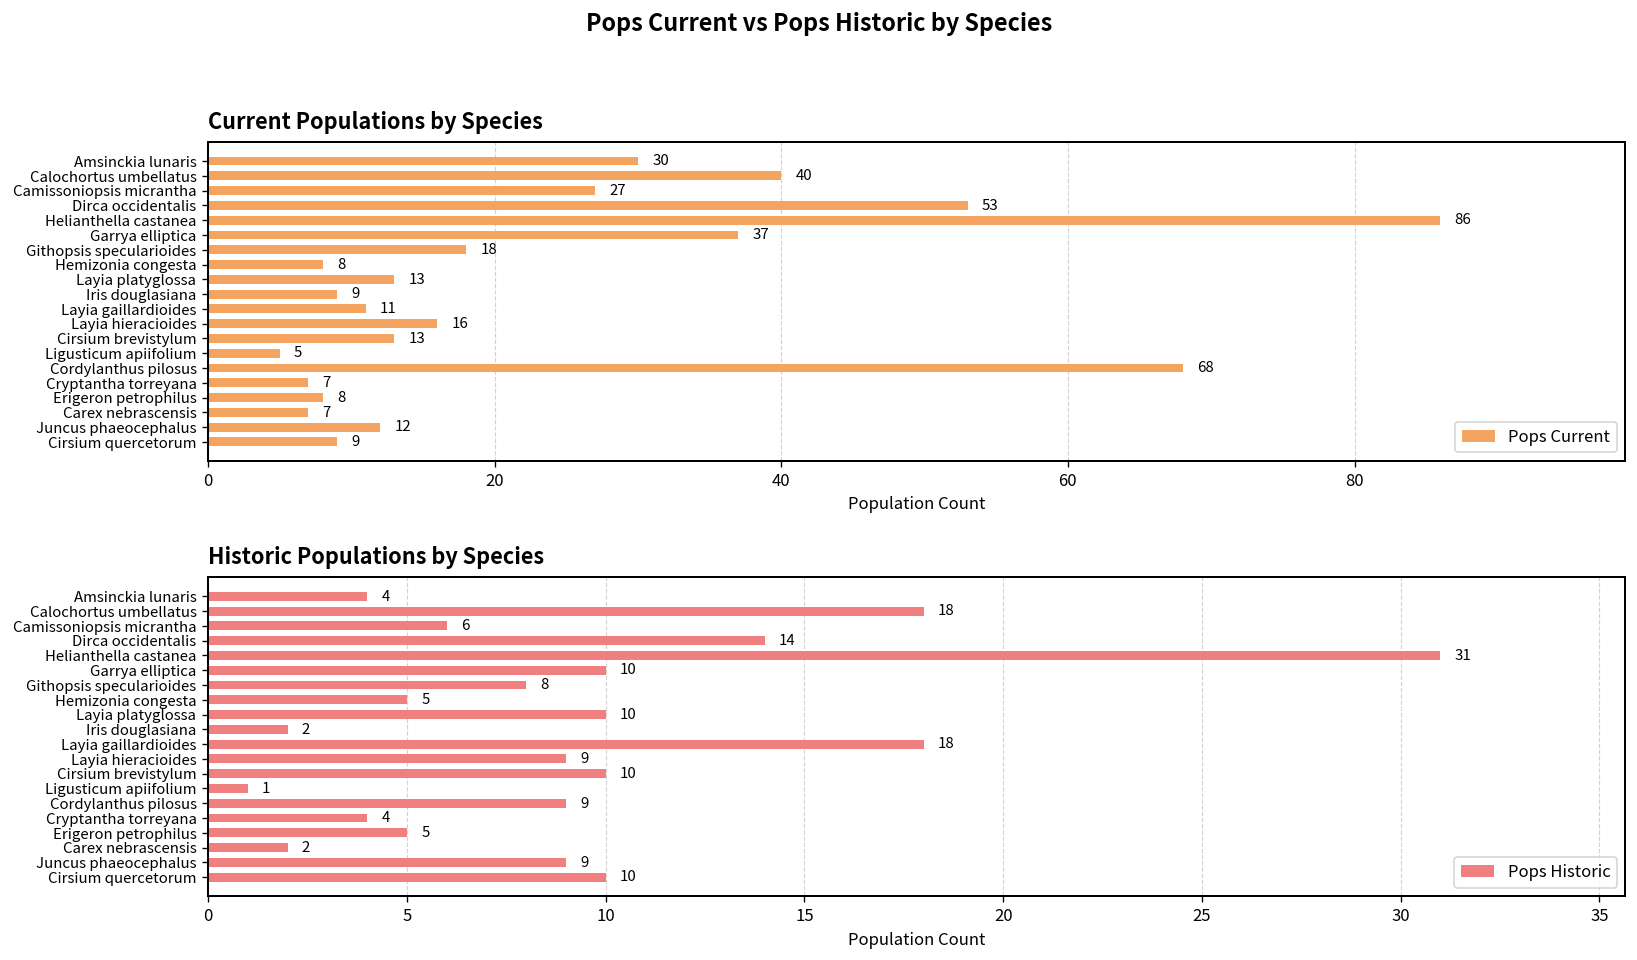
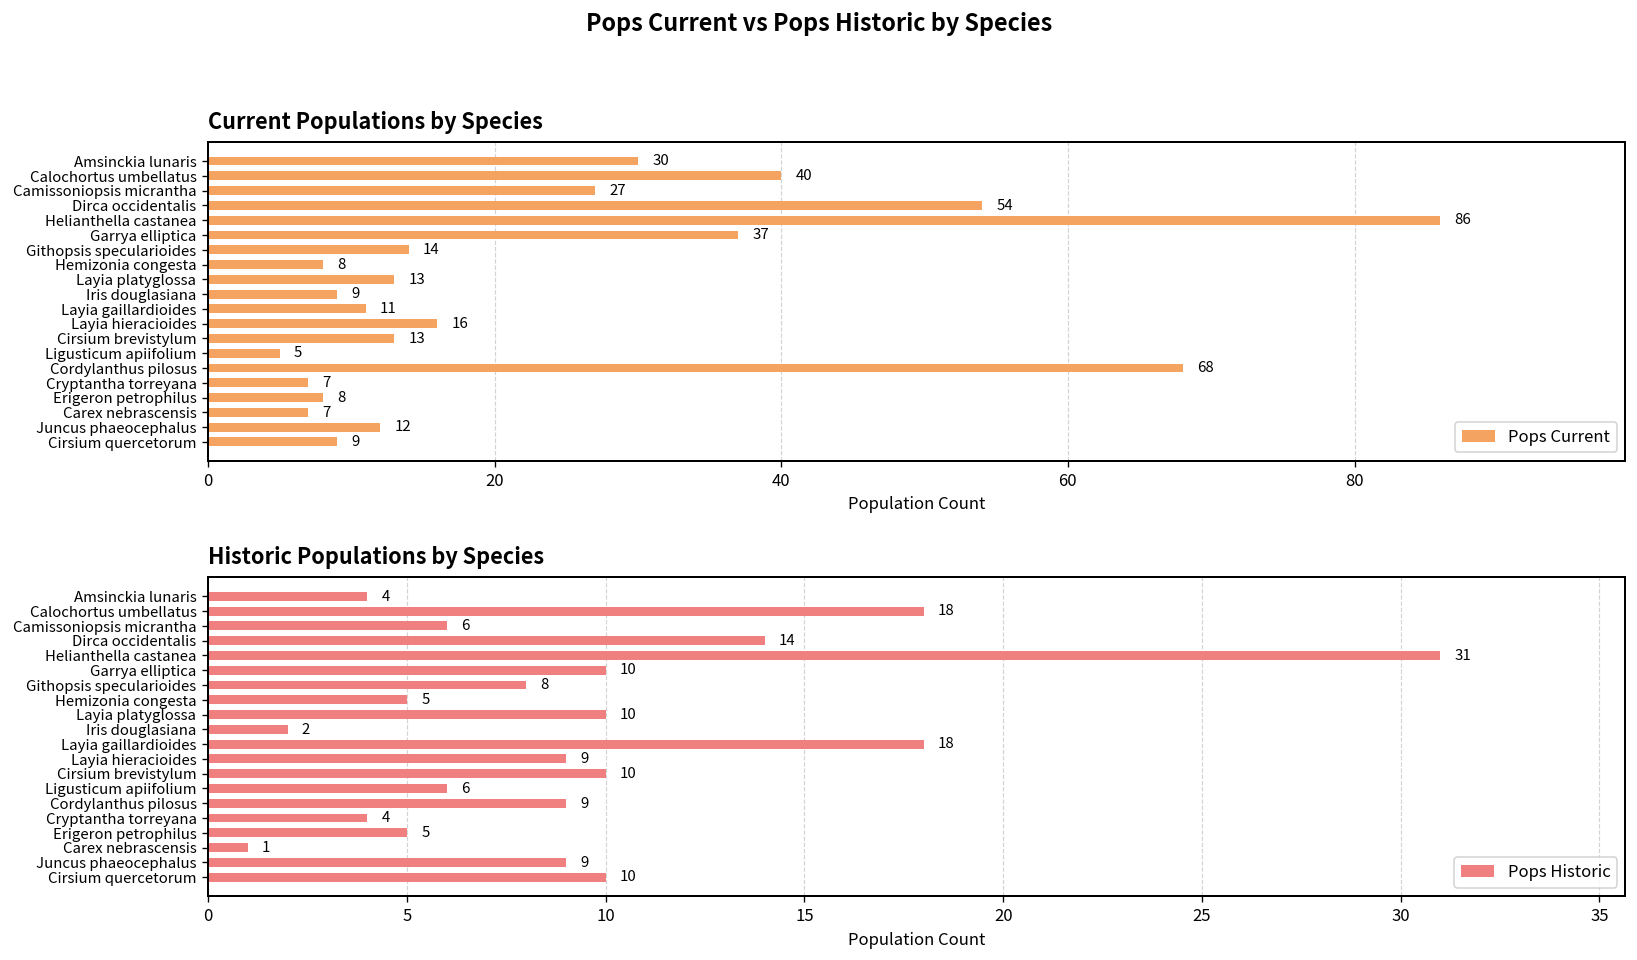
  {
    "Current Populations by Species": {
      "Amsinckia lunaris": 30,
      "Calochortus umbellatus": 40,
      "Camissoniopsis micrantha": 27,
-     "Dirca occidentalis": 53,
+     "Dirca occidentalis": 54,
      "Helianthella castanea": 86,
      "Garrya elliptica": 37,
-     "Githopsis specularioides": 18,
+     "Githopsis specularioides": 14,
      "Hemizonia congesta": 8,
      "Layia platyglossa": 13,
      "Iris douglasiana": 9,
      "Layia gaillardioides": 11,
      "Layia hieracioides": 16,
      "Cirsium brevistylum": 13,
      "Ligusticum apiifolium": 5,
      "Cordylanthus pilosus": 68,
      "Cryptantha torreyana": 7,
      "Erigeron petrophilus": 8,
      "Carex nebrascensis": 7,
      "Juncus phaeocephalus": 12,
      "Cirsium quercetorum": 9
    },
    "Historic Populations by Species": {
      "Amsinckia lunaris": 4,
      "Calochortus umbellatus": 18,
      "Camissoniopsis micrantha": 6,
      "Dirca occidentalis": 14,
      "Helianthella castanea": 31,
      "Garrya elliptica": 10,
      "Githopsis specularioides": 8,
      "Hemizonia congesta": 5,
      "Layia platyglossa": 10,
      "Iris douglasiana": 2,
      "Layia gaillardioides": 18,
      "Layia hieracioides": 9,
      "Cirsium brevistylum": 10,
-     "Ligusticum apiifolium": 1,
+     "Ligusticum apiifolium": 6,
      "Cordylanthus pilosus": 9,
      "Cryptantha torreyana": 4,
      "Erigeron petrophilus": 5,
-     "Carex nebrascensis": 2,
+     "Carex nebrascensis": 1,
      "Juncus phaeocephalus": 9,
      "Cirsium quercetorum": 10
    }
  }
